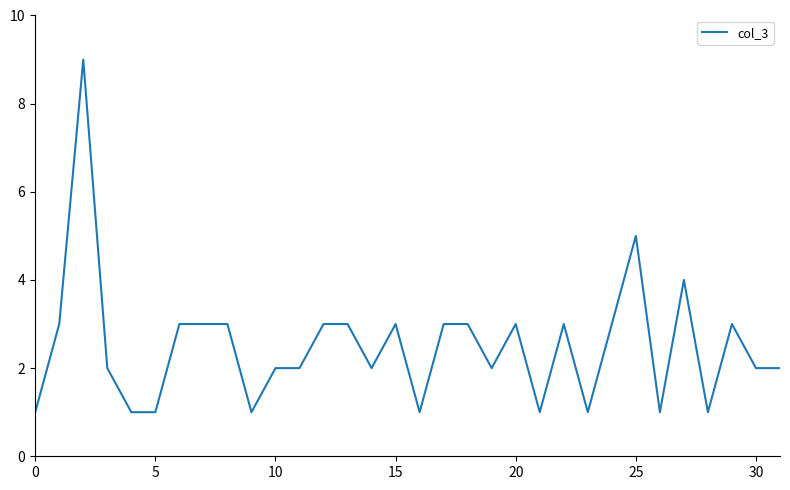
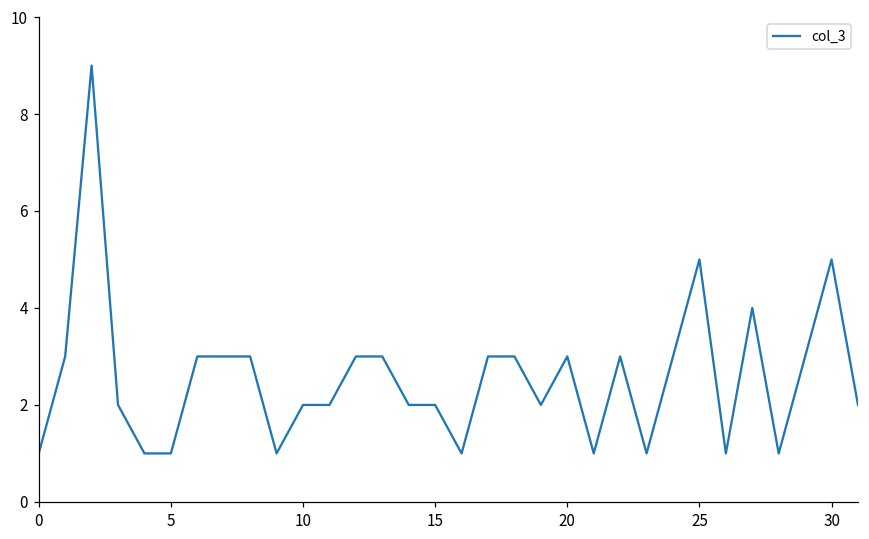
  {
    "0": 1,
    "5": 1,
    "10": 2,
-   "15": 3,
+   "15": 2,
    "20": 3,
    "25": 5,
-   "30": 2
+   "30": 5
  }
